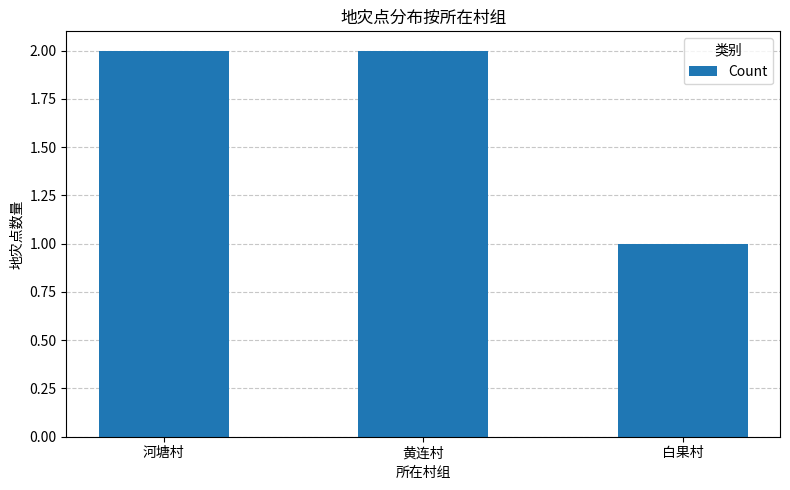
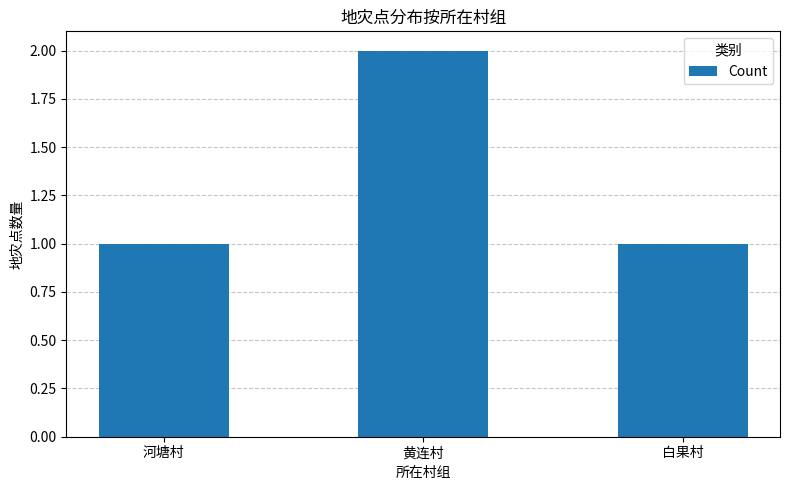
  {
-   "河塘村": 2,
+   "河塘村": 1,
    "黄连村": 2,
    "白果村": 1
  }
